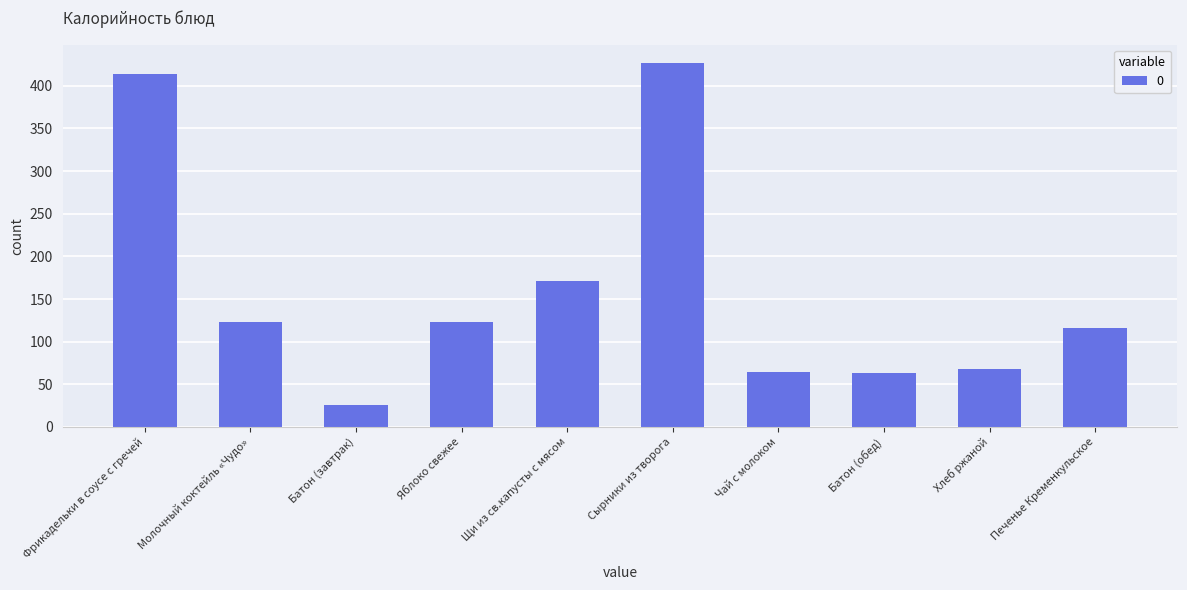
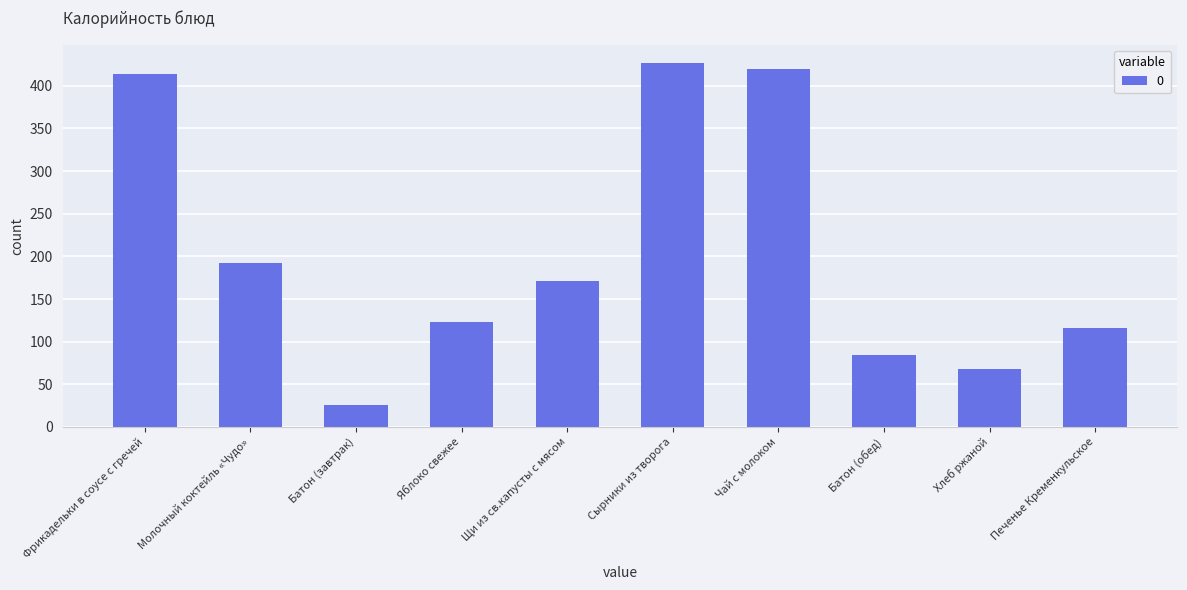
  {
    "Фрикадельки в соусе с гречей": 410,
-   "Молочный коктейль «Чудо»": 120,
+   "Молочный коктейль «Чудо»": 190,
    "Батон (завтрак)": 30,
    "Яблоко свежее": 120,
    "Щи из св.капусты с мясом": 170,
    "Сырники из творога": 430,
-   "Чай с молоком": 60,
-   "Батон (обед)": 60,
+   "Чай с молоком": 420,
+   "Батон (обед)": 80,
    "Хлеб ржаной": 70,
    "Печенье Кременкульское": 120
  }
